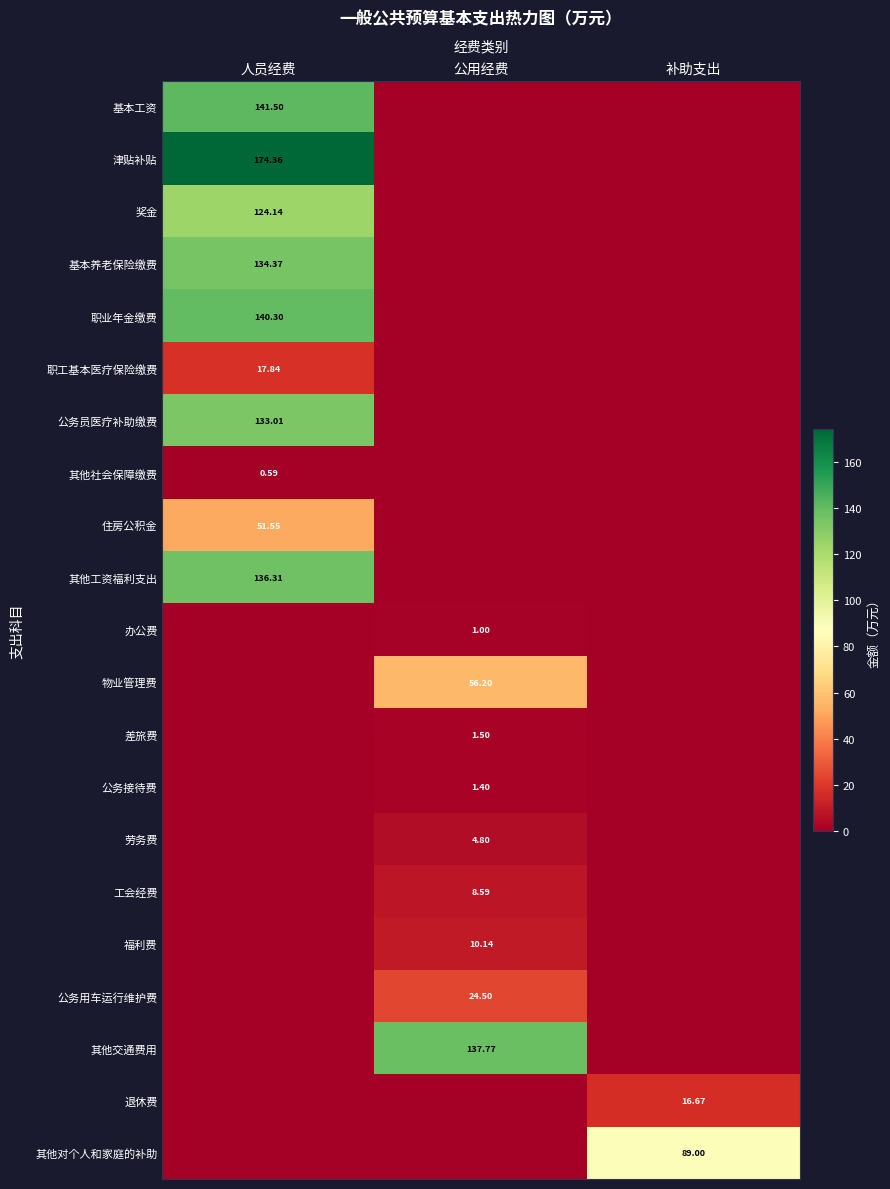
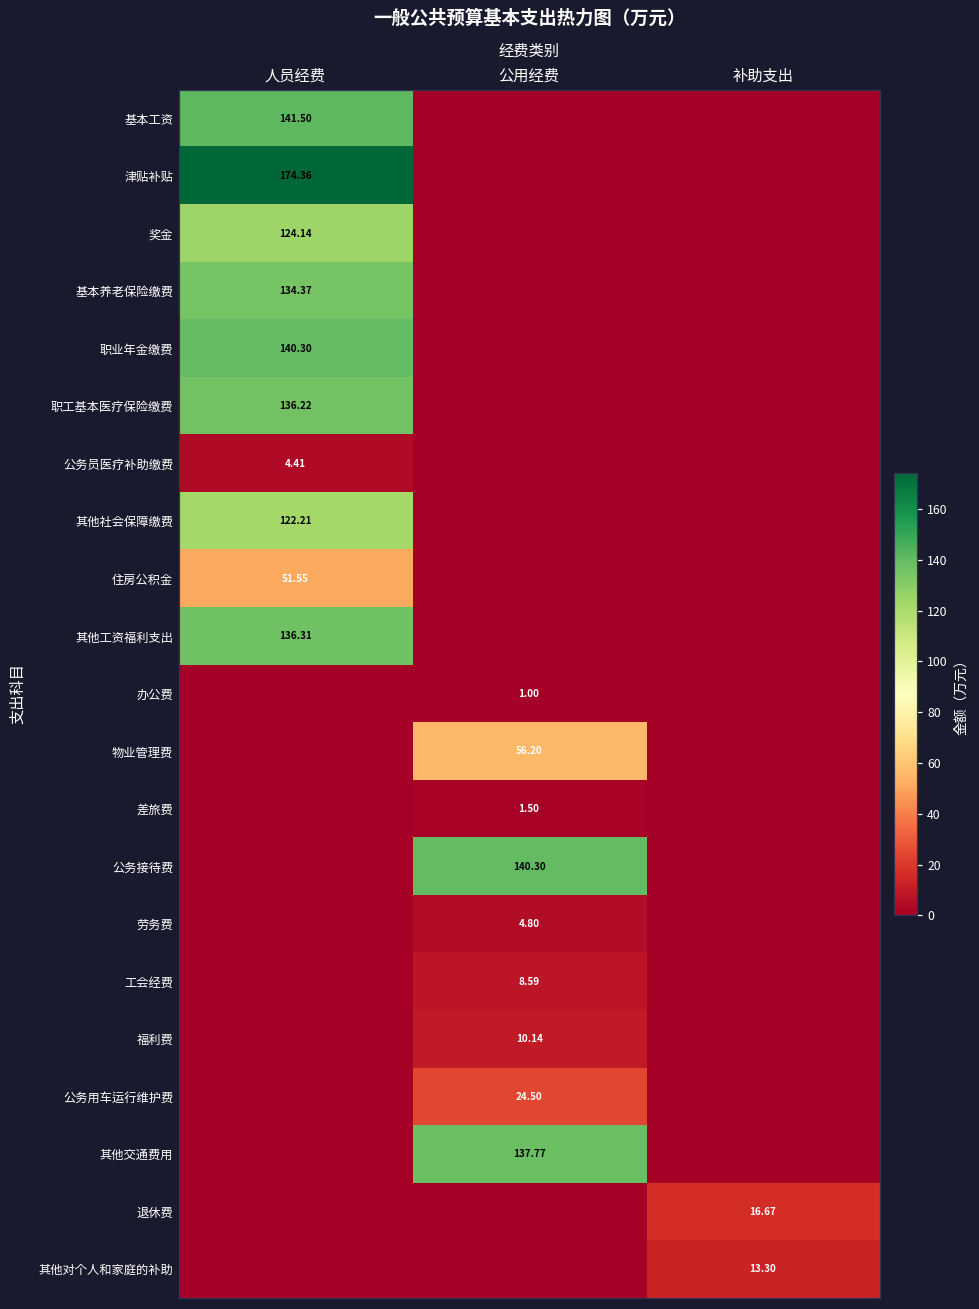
  {
    "基本工资": {
      "人员经费": 141.50
    },
    "津贴补贴": {
      "人员经费": 174.36
    },
    "奖金": {
      "人员经费": 124.14
    },
    "基本养老保险缴费": {
      "人员经费": 134.37
    },
    "职业年金缴费": {
      "人员经费": 140.30
    },
    "职工基本医疗保险缴费": {
-     "人员经费": 17.84
+     "人员经费": 136.22
    },
    "公务员医疗补助缴费": {
-     "人员经费": 133.01
+     "人员经费": 4.41
    },
    "其他社会保障缴费": {
-     "人员经费": 0.59
+     "人员经费": 122.21
    },
    "住房公积金": {
      "人员经费": 51.55
    },
    "其他工资福利支出": {
      "人员经费": 136.31
    },
    "办公费": {
      "公用经费": 1.00
    },
    "物业管理费": {
      "公用经费": 56.20
    },
    "差旅费": {
      "公用经费": 1.50
    },
    "公务接待费": {
-     "公用经费": 1.40
+     "公用经费": 140.30
    },
    "劳务费": {
      "公用经费": 4.80
    },
    "工会经费": {
      "公用经费": 8.59
    },
    "福利费": {
      "公用经费": 10.14
    },
    "公务用车运行维护费": {
      "公用经费": 24.50
    },
    "其他交通费用": {
      "公用经费": 137.77
    },
    "退休费": {
      "补助支出": 16.67
    },
    "其他对个人和家庭的补助": {
-     "补助支出": 89.00
+     "补助支出": 13.30
    }
  }
